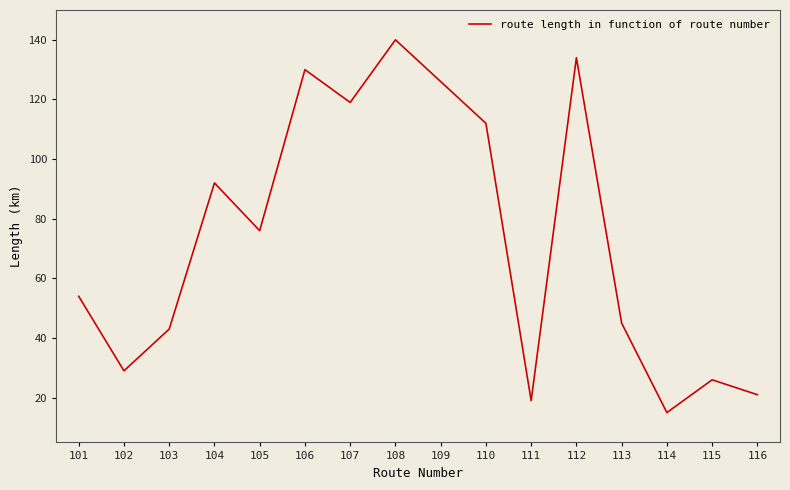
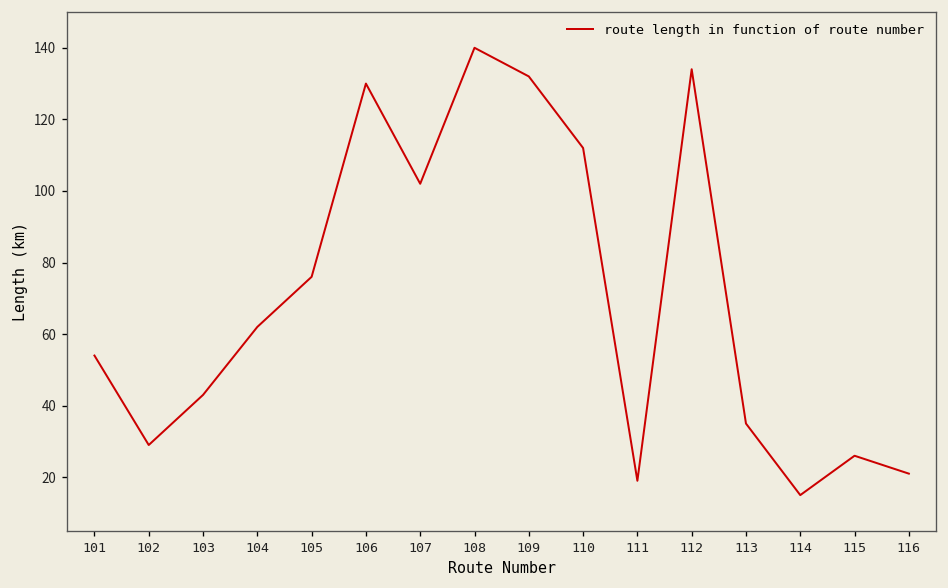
  {
    "101": 54,
    "102": 29,
    "103": 43,
-   "104": 92,
+   "104": 62,
    "105": 76,
    "106": 130,
-   "107": 119,
+   "107": 102,
    "108": 140,
-   "109": 126,
+   "109": 132,
    "110": 112,
    "111": 19,
    "112": 134,
-   "113": 45,
+   "113": 35,
    "114": 15,
    "115": 26,
    "116": 21
  }
